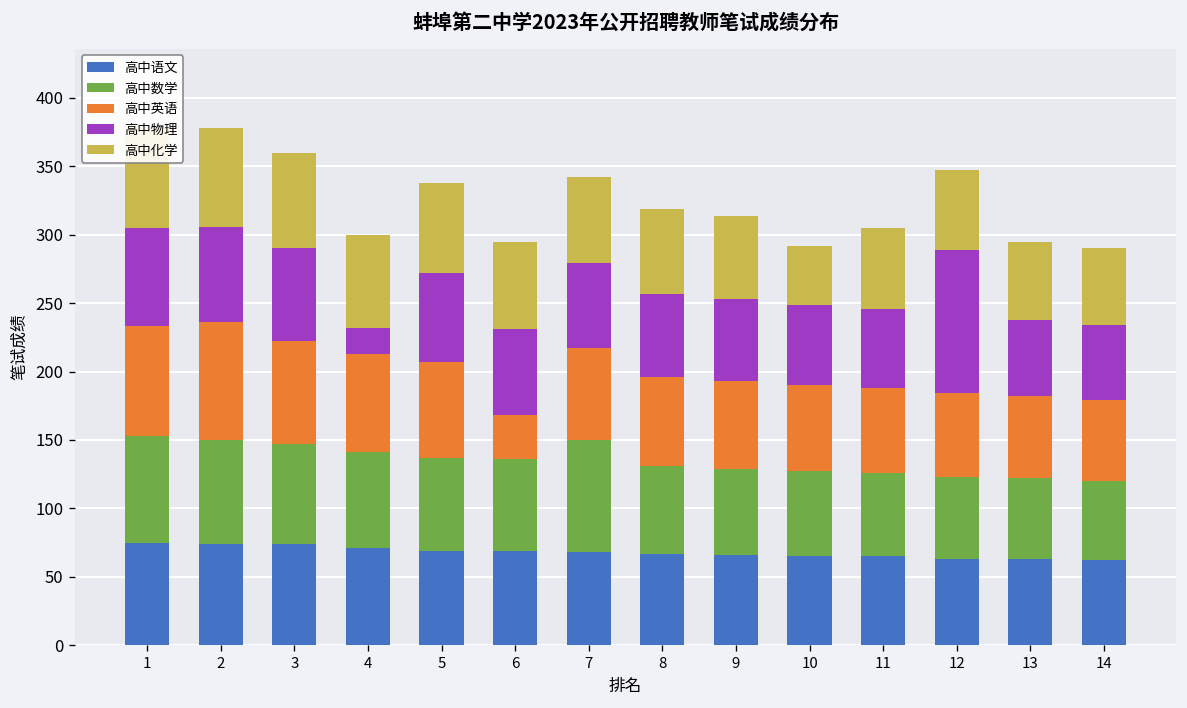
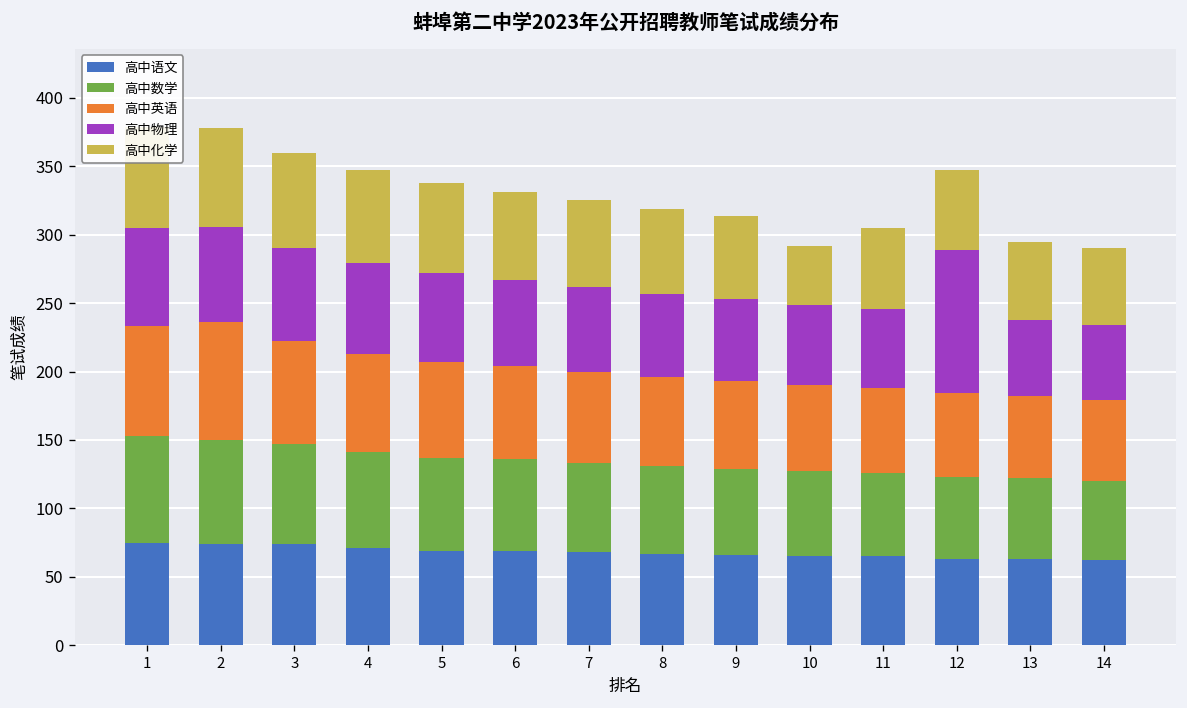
  {
    "高中语文": {
      "1": 75,
      "2": 74,
      "3": 74,
      "4": 71,
      "5": 69,
      "6": 69,
      "7": 68,
      "8": 67,
      "9": 66,
      "10": 65,
      "11": 65,
      "12": 63,
      "13": 63,
      "14": 62
    },
    "高中数学": {
      "1": 78,
      "2": 76,
      "3": 73,
      "4": 70,
      "5": 68,
      "6": 67,
-     "7": 82,
+     "7": 65,
      "8": 64,
      "9": 63,
      "10": 62,
      "11": 61,
      "12": 60,
      "13": 59,
      "14": 58
    },
    "高中英语": {
      "1": 80,
      "2": 86,
      "3": 75,
      "4": 72,
      "5": 70,
-     "6": 32,
+     "6": 68,
      "7": 67,
      "8": 65,
      "9": 64,
      "10": 63,
      "11": 62,
      "12": 61,
      "13": 60,
      "14": 59
    },
    "高中物理": {
      "1": 72,
      "2": 70,
      "3": 68,
-     "4": 19,
+     "4": 66,
      "5": 65,
      "6": 63,
      "7": 62,
      "8": 61,
      "9": 60,
      "10": 59,
      "11": 58,
      "12": 105,
      "13": 56,
      "14": 55
    },
    "高中化学": {
      "2": 72,
      "3": 70,
      "4": 68,
      "5": 66,
      "6": 64,
      "7": 63,
      "8": 62,
      "9": 61,
      "10": 43,
      "11": 59,
      "12": 58,
      "13": 57,
      "14": 56
    }
  }
